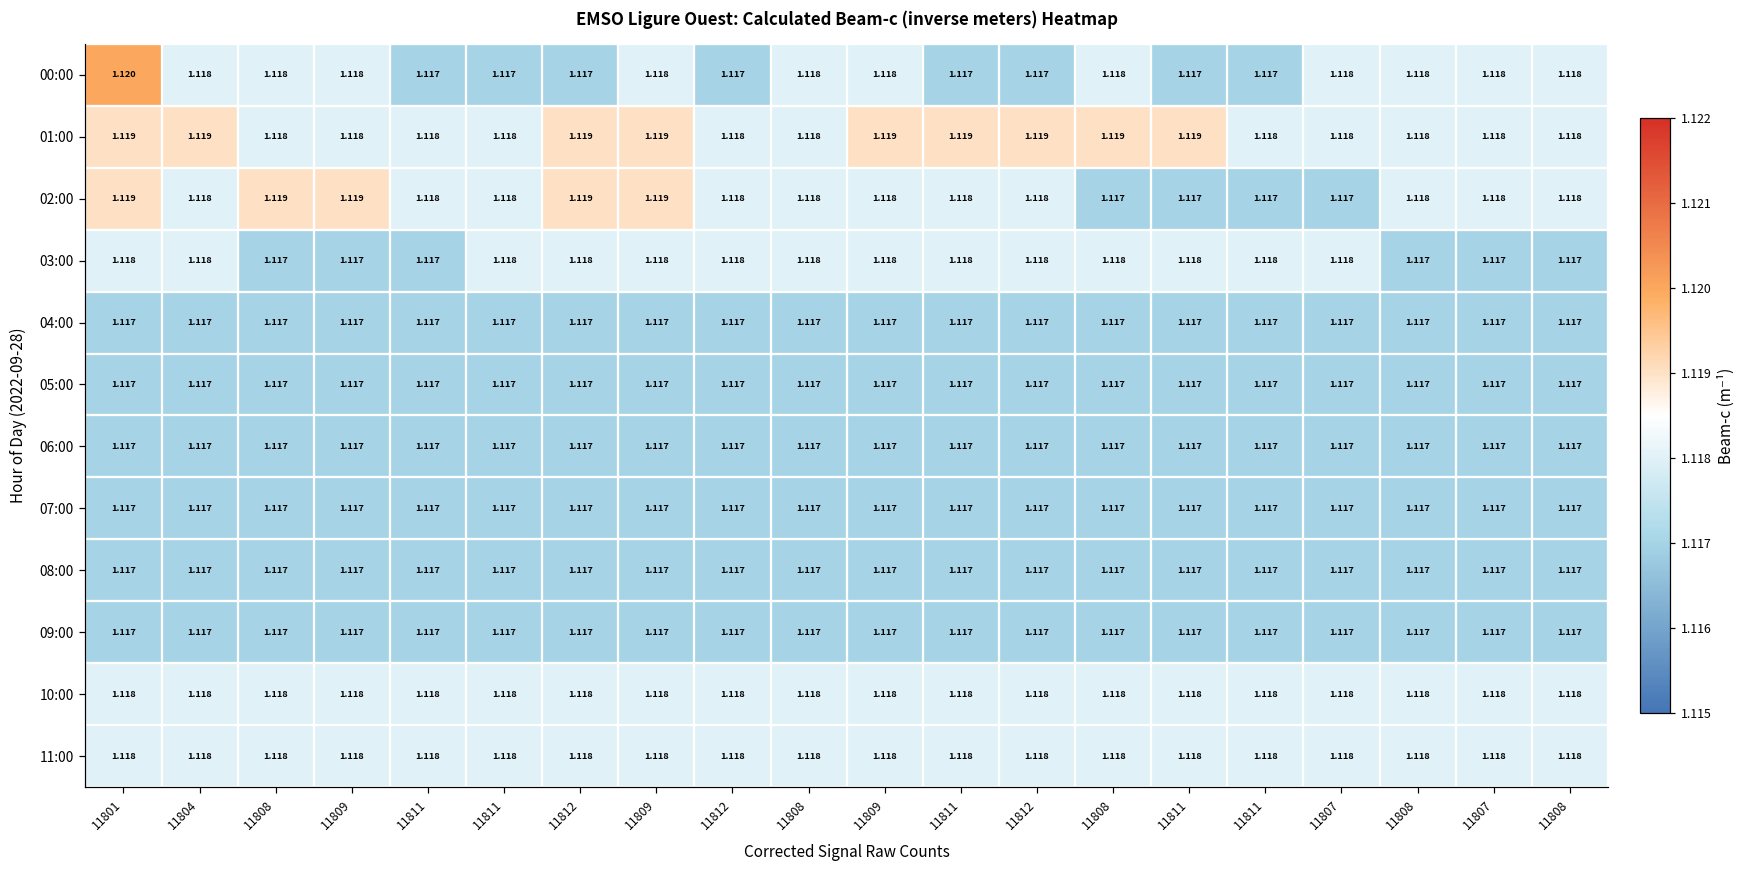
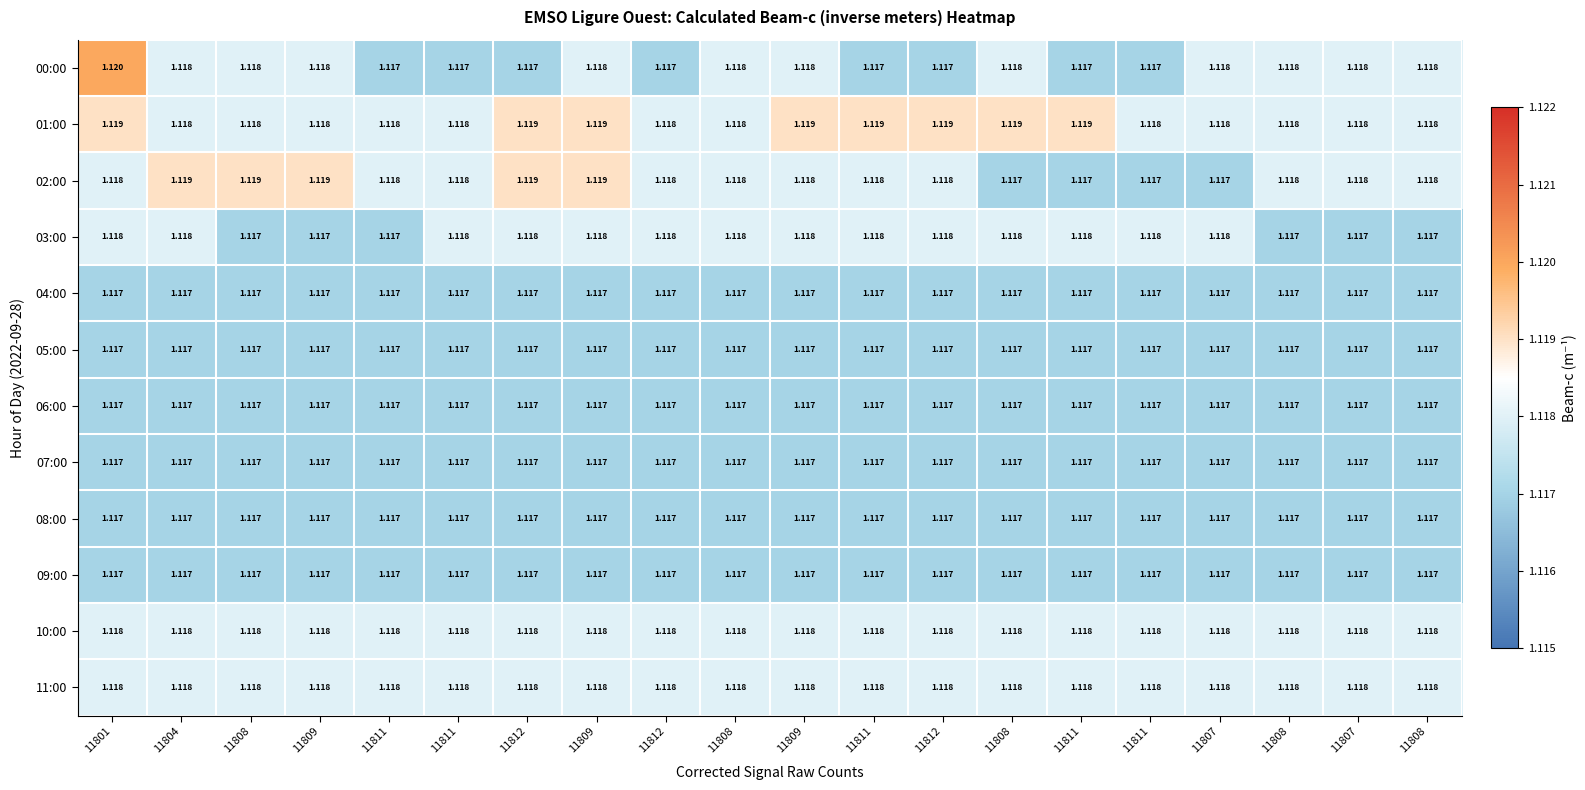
  {
    "00:00": {
      "11801": 1.120,
      "11804": 1.118
    },
    "01:00": {
      "11801": 1.119,
-     "11804": 1.119
+     "11804": 1.118
    },
    "02:00": {
-     "11801": 1.119,
-     "11804": 1.118
+     "11801": 1.118,
+     "11804": 1.119
    },
    "03:00": {
      "11801": 1.118,
      "11804": 1.118
    },
    "04:00": {
      "11801": 1.117,
      "11804": 1.117
    },
    "05:00": {
      "11801": 1.117,
      "11804": 1.117
    },
    "06:00": {
      "11801": 1.117,
      "11804": 1.117
    },
    "07:00": {
      "11801": 1.117,
      "11804": 1.117
    },
    "08:00": {
      "11801": 1.117,
      "11804": 1.117
    },
    "09:00": {
      "11801": 1.117,
      "11804": 1.117
    },
    "10:00": {
      "11801": 1.118,
      "11804": 1.118
    },
    "11:00": {
      "11801": 1.118,
      "11804": 1.118
    }
  }
